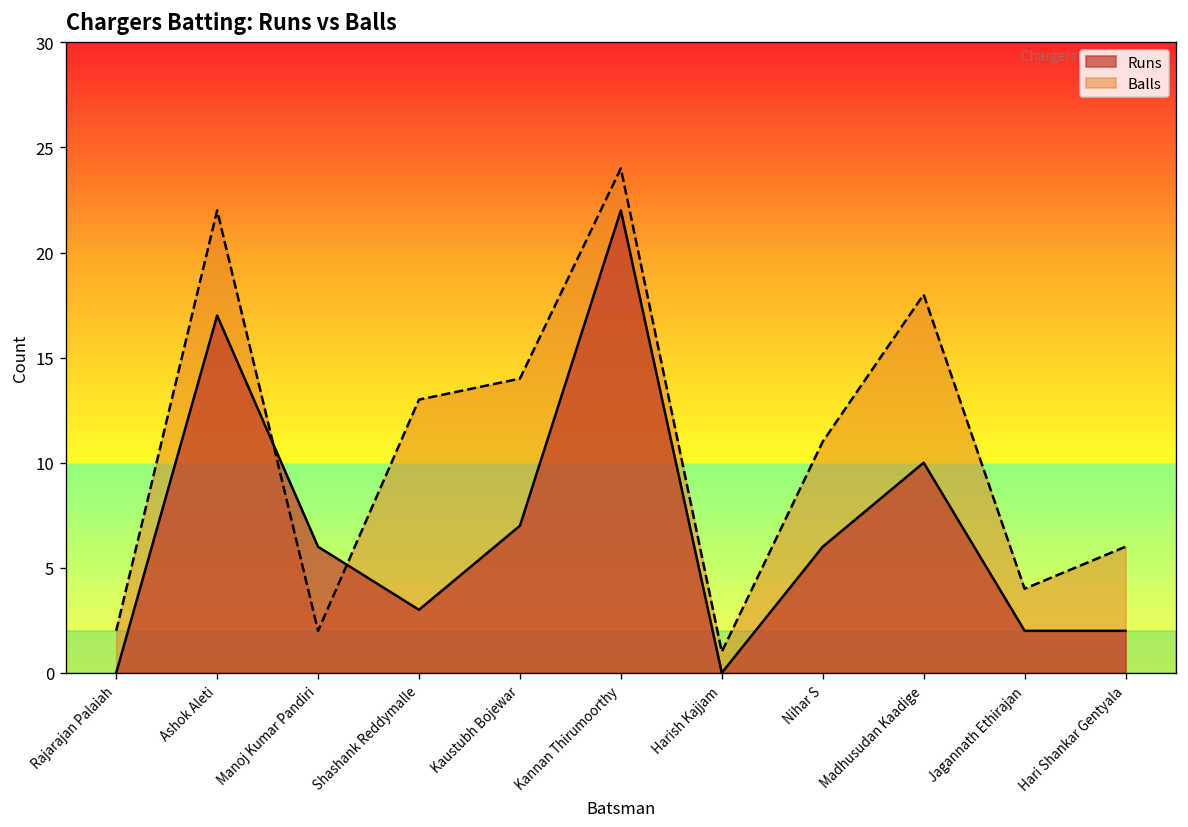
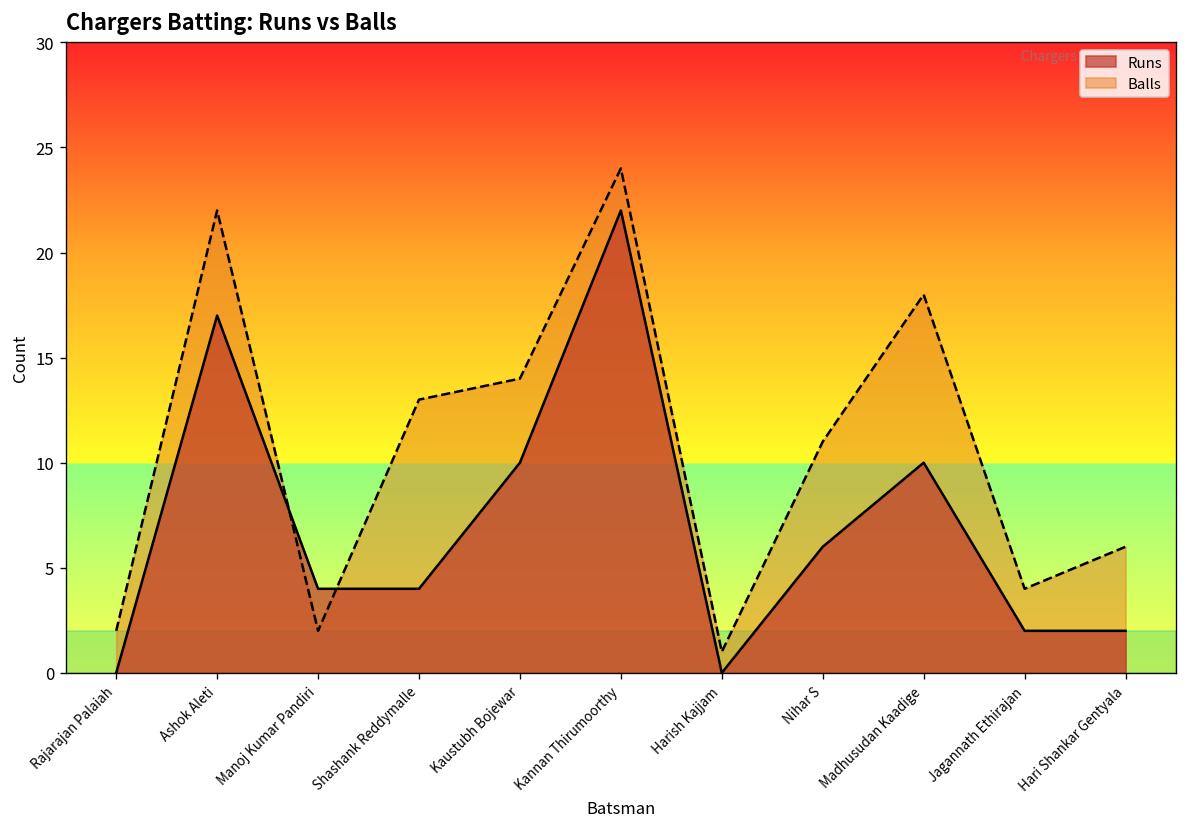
  {
    "Runs": {
      "Rajarajan Palaiah": 0,
      "Ashok Aleti": 17,
-     "Manoj Kumar Pandiri": 6,
-     "Shashank Reddymalle": 3,
-     "Kaustubh Bojewar": 7,
+     "Manoj Kumar Pandiri": 4,
+     "Shashank Reddymalle": 4,
+     "Kaustubh Bojewar": 10,
      "Kannan Thirumoorthy": 22,
      "Harish Kajjam": 0,
      "Nihar S": 6,
      "Madhusudan Kaadige": 10,
      "Jagannath Ethirajan": 2,
      "Hari Shankar Gentyala": 2
    },
    "Balls": {
      "Rajarajan Palaiah": 2,
      "Ashok Aleti": 22,
      "Manoj Kumar Pandiri": 2,
      "Shashank Reddymalle": 13,
      "Kaustubh Bojewar": 14,
      "Kannan Thirumoorthy": 24,
      "Harish Kajjam": 1,
      "Nihar S": 11,
      "Madhusudan Kaadige": 18,
      "Jagannath Ethirajan": 4,
      "Hari Shankar Gentyala": 6
    }
  }
